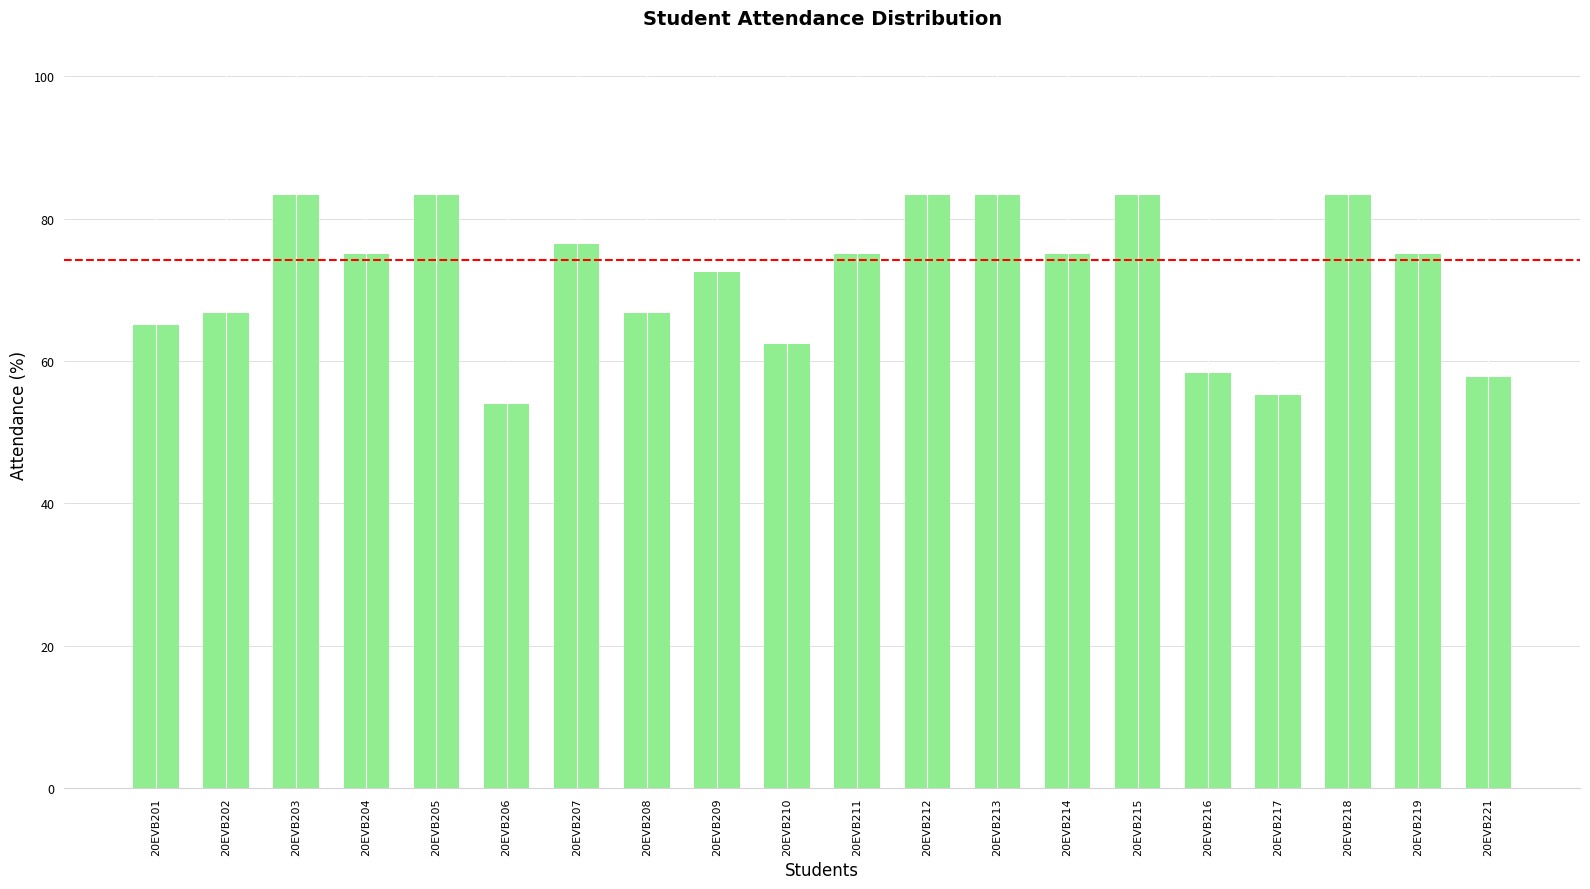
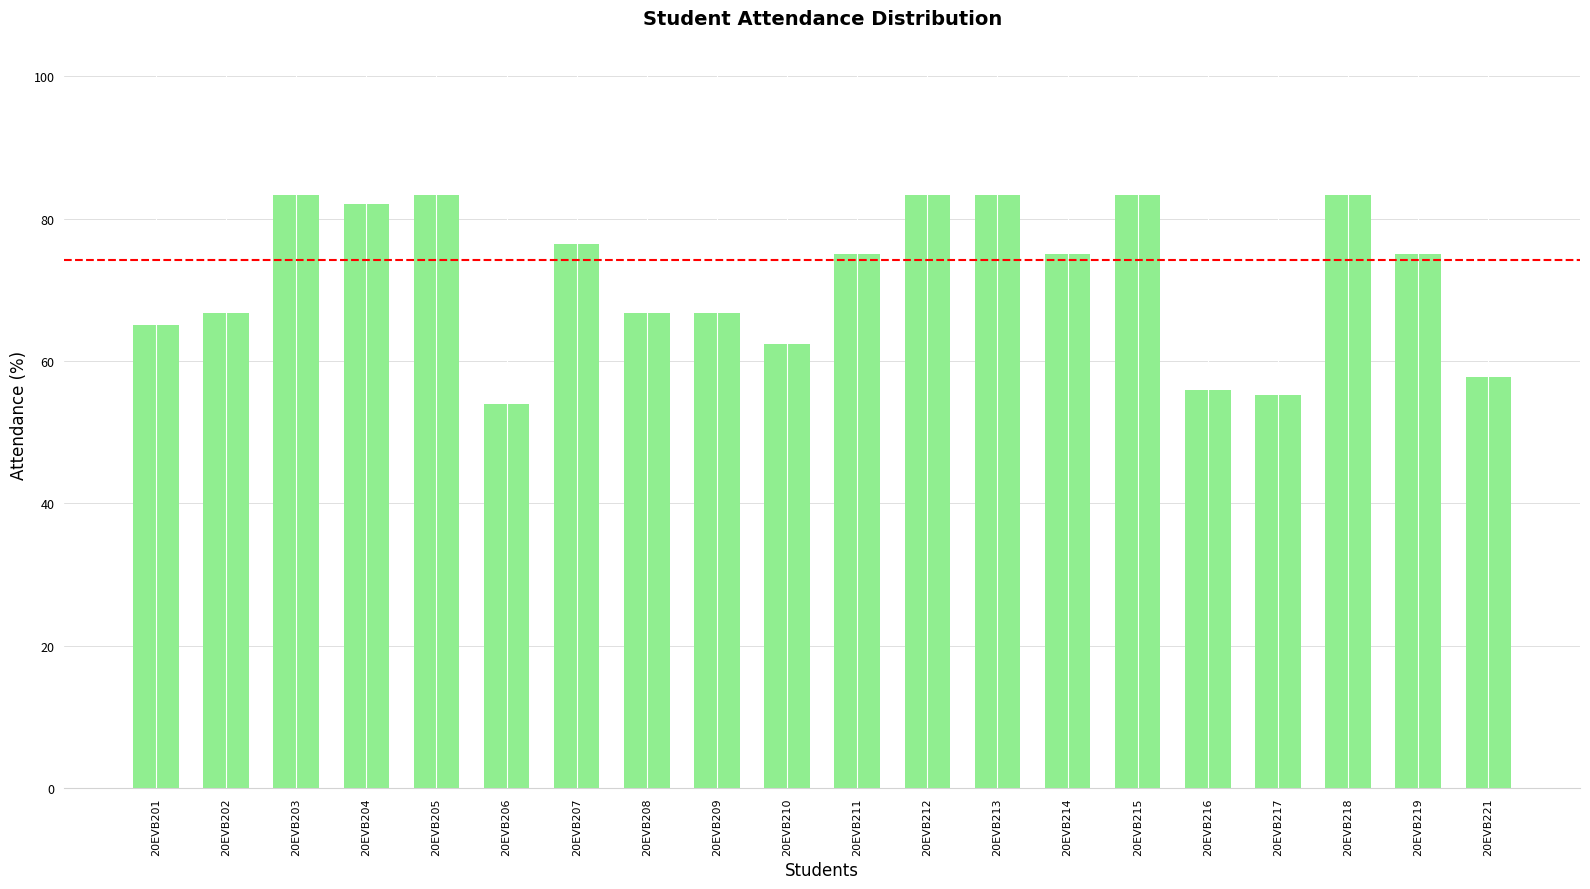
  {
    "20EVB201": 65,
    "20EVB202": 67,
    "20EVB203": 83,
-   "20EVB204": 75,
+   "20EVB204": 82,
    "20EVB205": 83,
    "20EVB206": 54,
    "20EVB207": 77,
    "20EVB208": 67,
-   "20EVB209": 73,
+   "20EVB209": 67,
    "20EVB210": 62,
    "20EVB211": 75,
    "20EVB212": 83,
    "20EVB213": 83,
    "20EVB214": 75,
    "20EVB215": 83,
-   "20EVB216": 58,
+   "20EVB216": 56,
    "20EVB217": 55,
    "20EVB218": 83,
    "20EVB219": 75,
    "20EVB221": 58
  }
